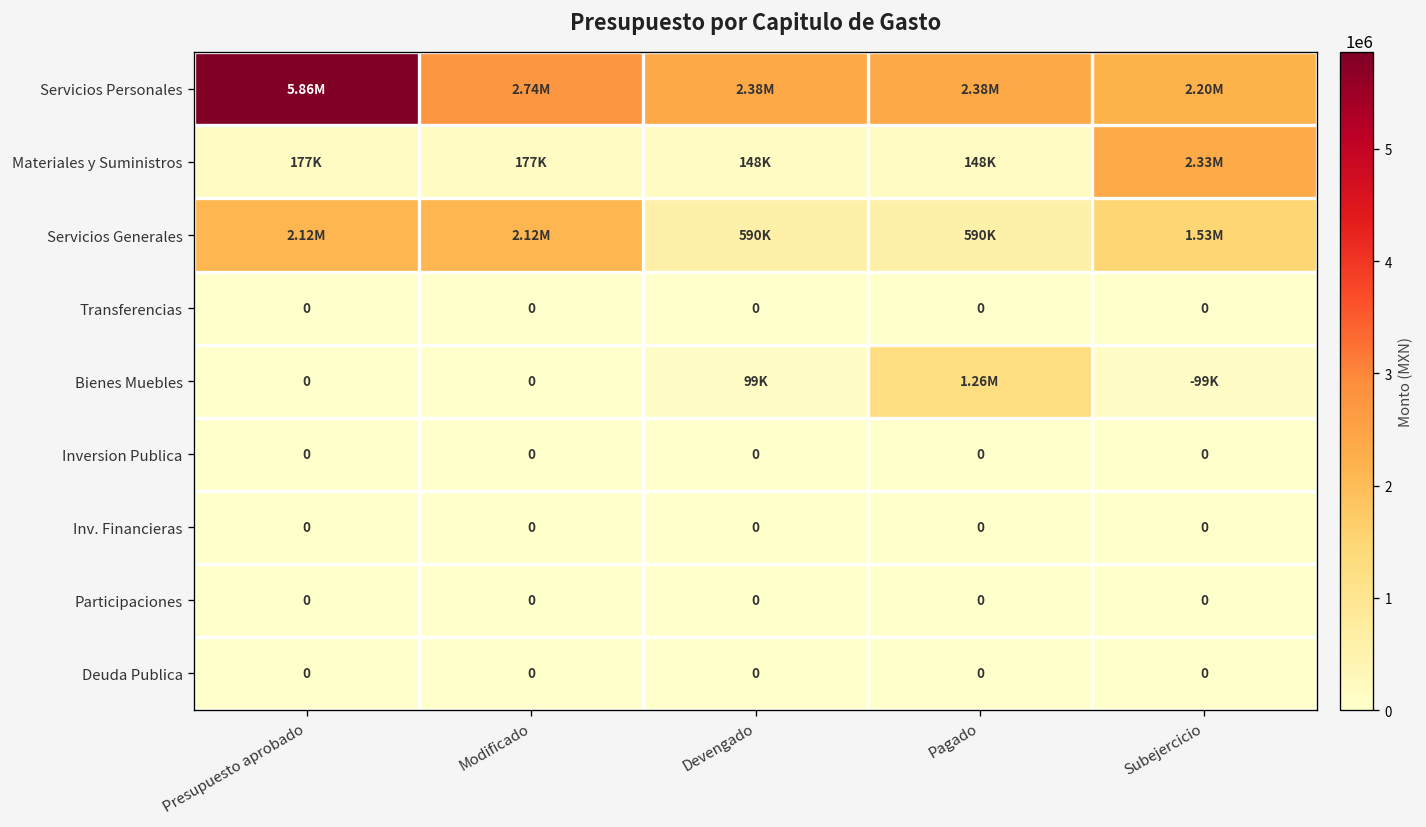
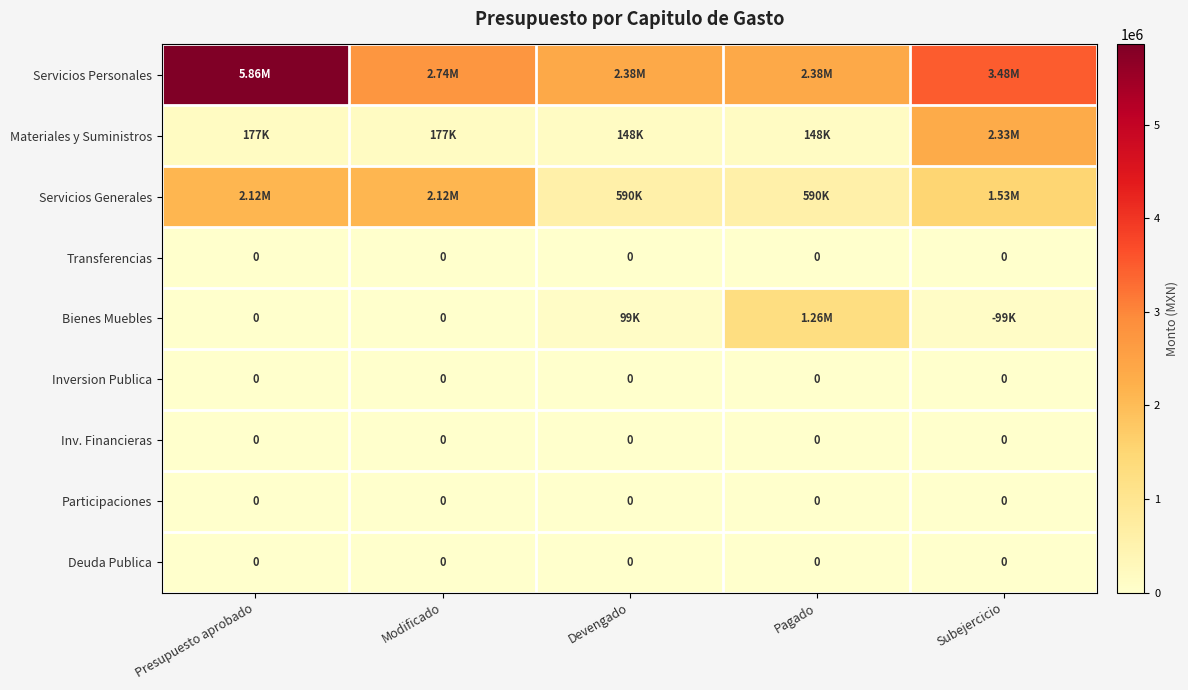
  {
    "Servicios Personales": {
      "Presupuesto aprobado": "5.86M",
      "Modificado": "2.74M",
      "Devengado": "2.38M",
      "Pagado": "2.38M",
-     "Subejercicio": "2.20M"
+     "Subejercicio": "3.48M"
    },
    "Materiales y Suministros": {
      "Presupuesto aprobado": "177K",
      "Modificado": "177K",
      "Devengado": "148K",
      "Pagado": "148K",
      "Subejercicio": "2.33M"
    },
    "Servicios Generales": {
      "Presupuesto aprobado": "2.12M",
      "Modificado": "2.12M",
      "Devengado": "590K",
      "Pagado": "590K",
      "Subejercicio": "1.53M"
    },
    "Transferencias": {
      "Presupuesto aprobado": "0",
      "Modificado": "0",
      "Devengado": "0",
      "Pagado": "0",
      "Subejercicio": "0"
    },
    "Bienes Muebles": {
      "Presupuesto aprobado": "0",
      "Modificado": "0",
      "Devengado": "99K",
      "Pagado": "1.26M",
      "Subejercicio": "-99K"
    },
    "Inversion Publica": {
      "Presupuesto aprobado": "0",
      "Modificado": "0",
      "Devengado": "0",
      "Pagado": "0",
      "Subejercicio": "0"
    },
    "Inv. Financieras": {
      "Presupuesto aprobado": "0",
      "Modificado": "0",
      "Devengado": "0",
      "Pagado": "0",
      "Subejercicio": "0"
    },
    "Participaciones": {
      "Presupuesto aprobado": "0",
      "Modificado": "0",
      "Devengado": "0",
      "Pagado": "0",
      "Subejercicio": "0"
    },
    "Deuda Publica": {
      "Presupuesto aprobado": "0",
      "Modificado": "0",
      "Devengado": "0",
      "Pagado": "0",
      "Subejercicio": "0"
    }
  }
